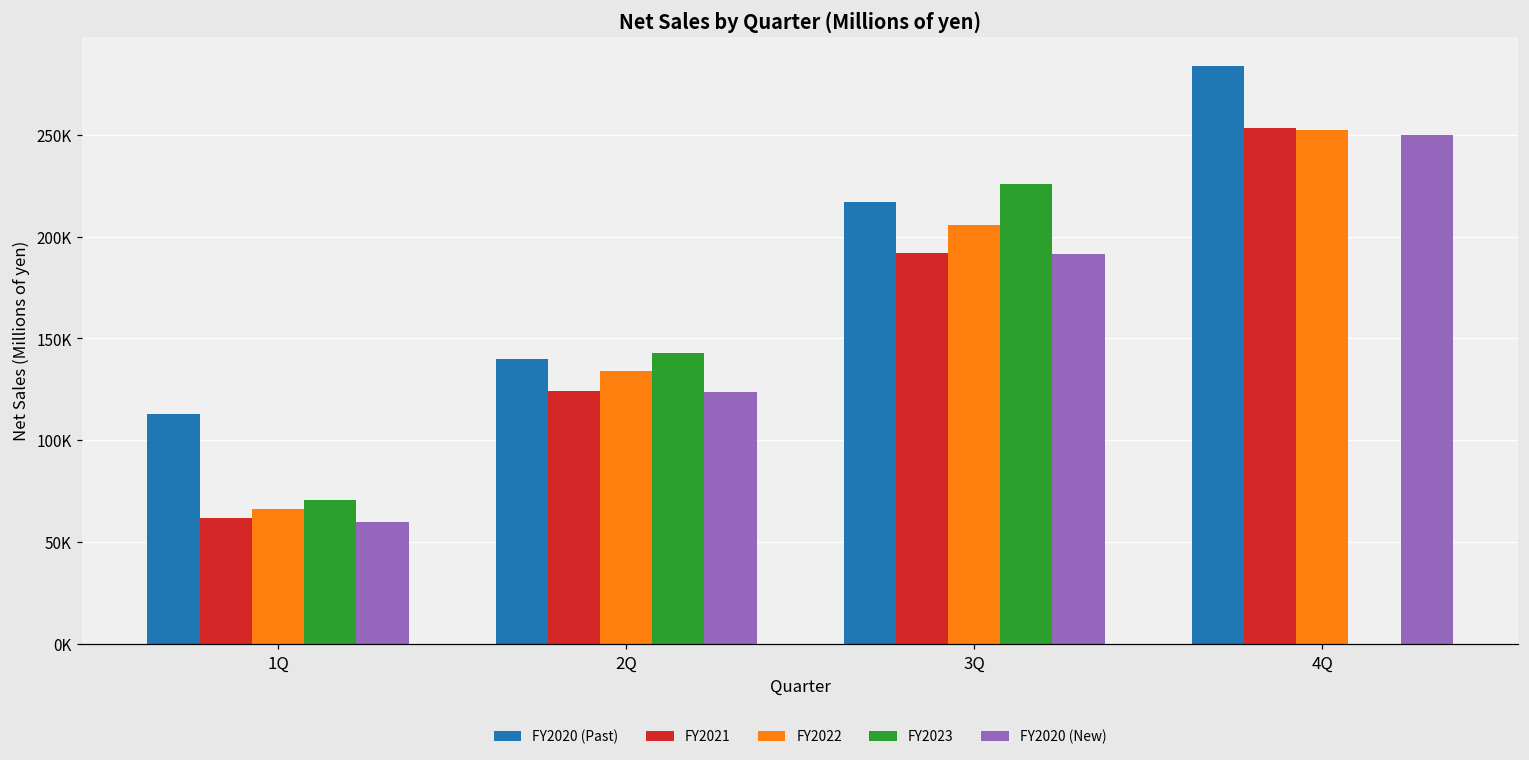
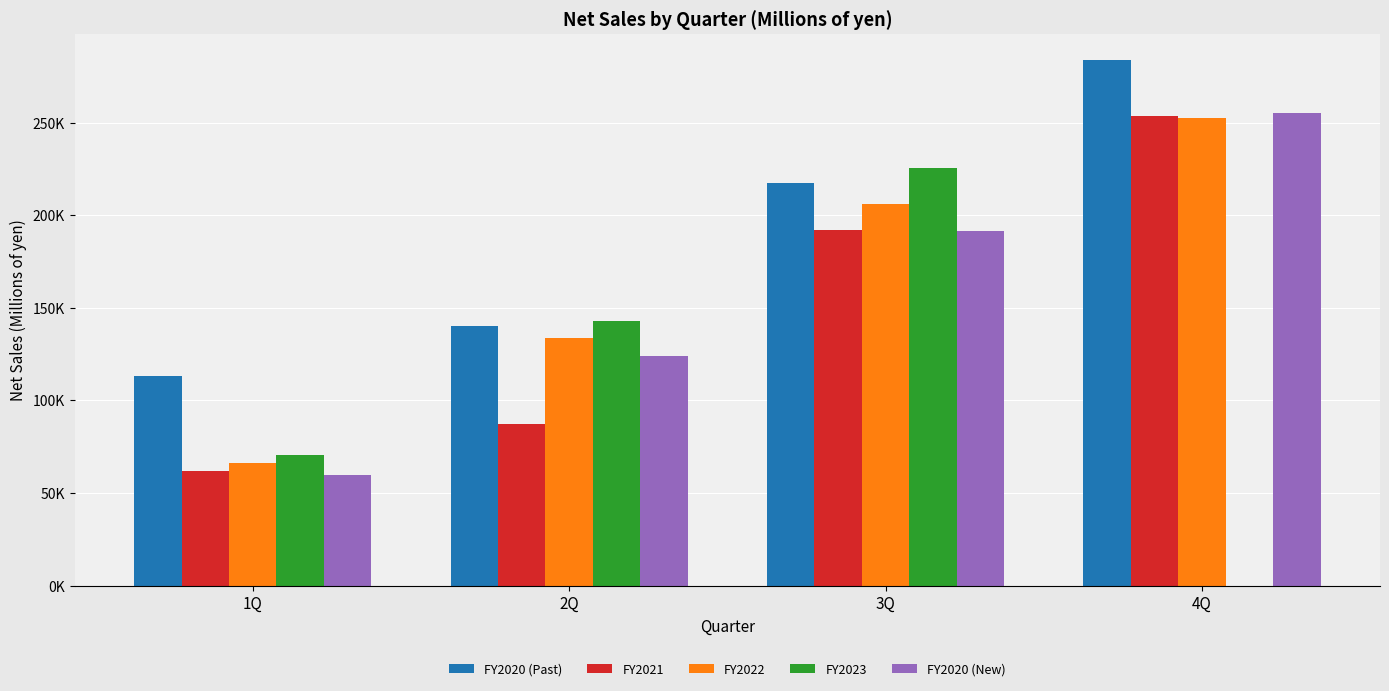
  {
    "FY2020 (Past)": {
      "1Q": 113000,
      "2Q": 140000,
      "3Q": 217000,
      "4Q": 284000
    },
    "FY2021": {
      "1Q": 62000,
-     "2Q": 124000,
+     "2Q": 87000,
      "3Q": 192000,
      "4Q": 253000
    },
    "FY2022": {
      "1Q": 66000,
      "2Q": 134000,
      "3Q": 206000,
      "4Q": 252000
    },
    "FY2023": {
      "1Q": 70000,
      "2Q": 143000,
      "3Q": 226000,
      "4Q": 0
    },
    "FY2020 (New)": {
      "1Q": 60000,
      "2Q": 124000,
      "3Q": 192000,
-     "4Q": 250000
+     "4Q": 255000
    }
  }
